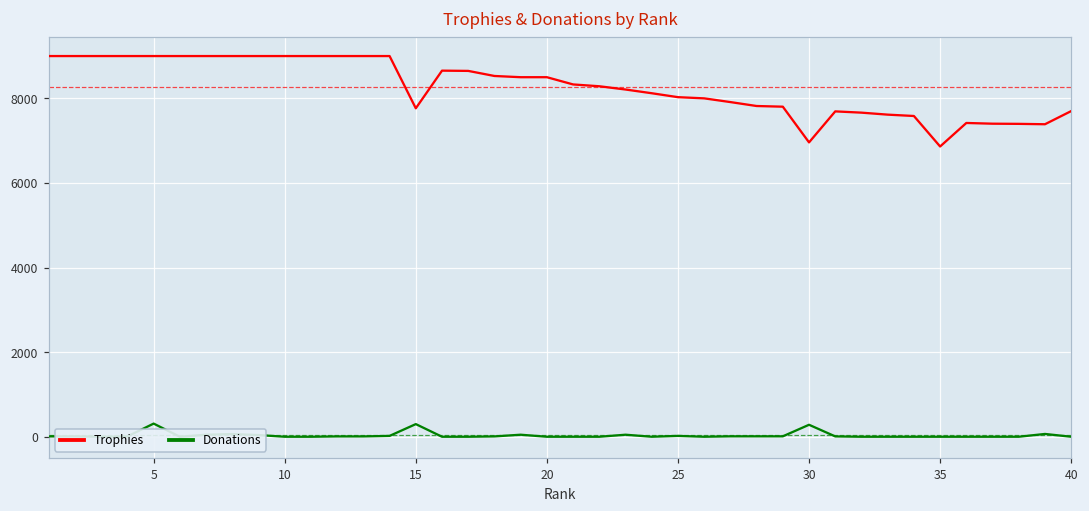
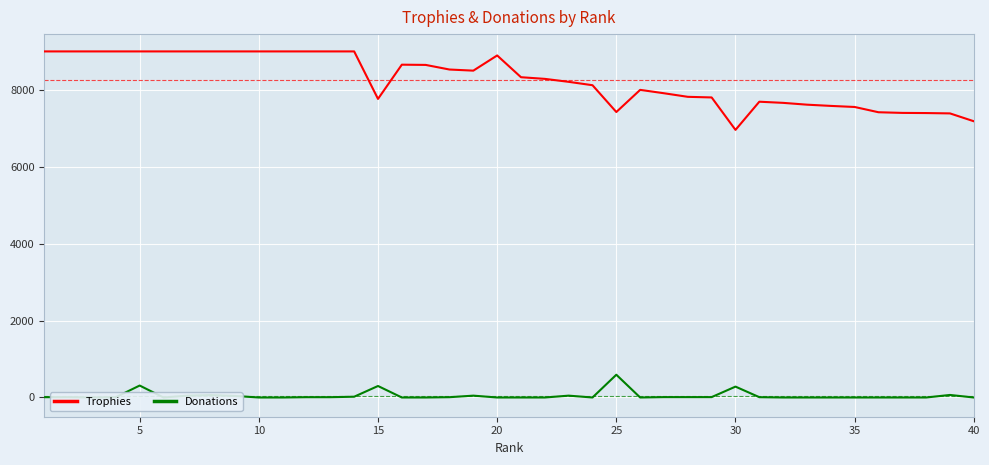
  {
    "Trophies": {
      "5": 9000,
      "10": 9000,
      "15": 7800,
-     "20": 8500,
-     "25": 8000,
+     "20": 8900,
+     "25": 7400,
      "30": 7000,
-     "35": 6900,
-     "40": 7700
+     "35": 7600,
+     "40": 7200
    },
    "Donations": {
      "5": 300,
      "10": 0,
      "15": 300,
      "20": 0,
-     "25": 0,
+     "25": 600,
      "30": 300,
      "35": 0,
      "40": 0
    }
  }
